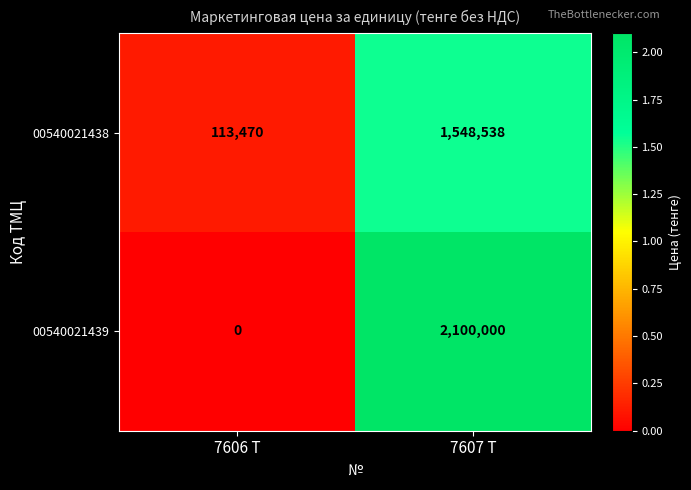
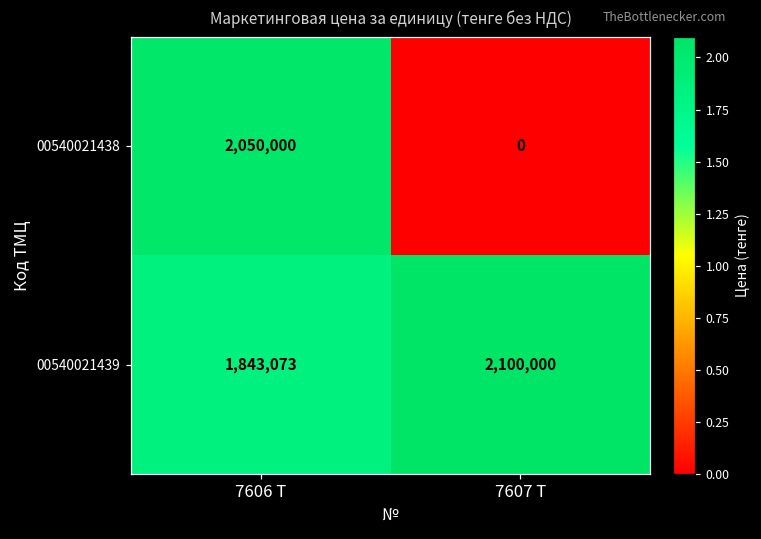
  {
    "00540021438": {
-     "7606 Т": "113,470",
-     "7607 Т": "1,548,538"
+     "7606 Т": "2,050,000",
+     "7607 Т": "0"
    },
    "00540021439": {
-     "7606 Т": "0",
+     "7606 Т": "1,843,073",
      "7607 Т": "2,100,000"
    }
  }
